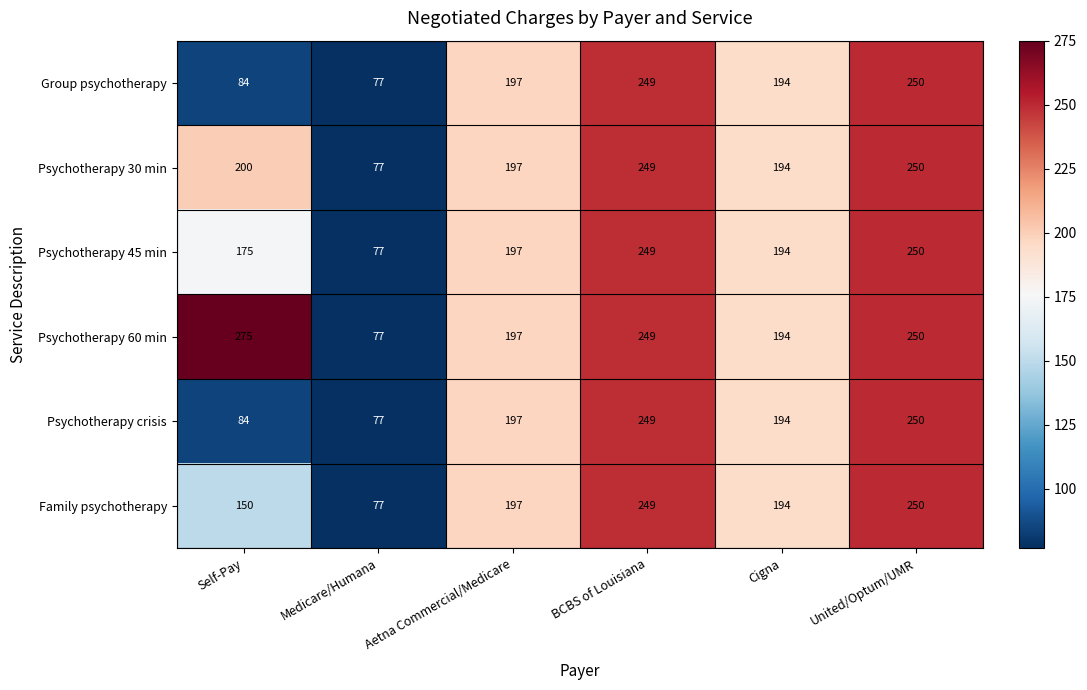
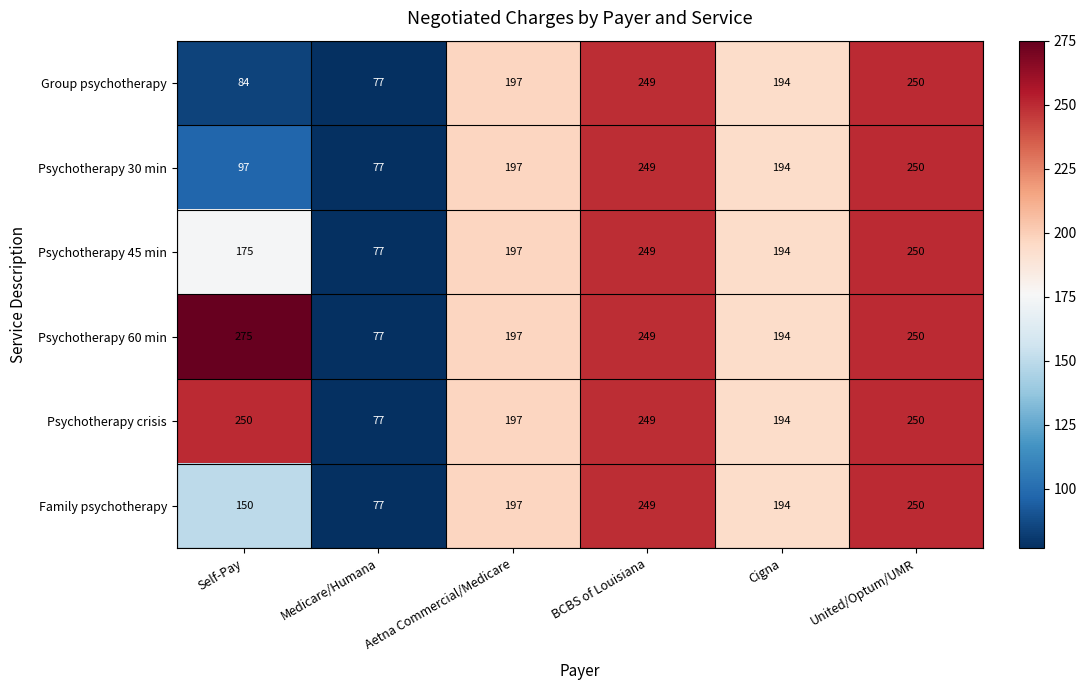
  {
    "Group psychotherapy": {
      "Self-Pay": 84,
      "Medicare/Humana": 77,
      "Aetna Commercial/Medicare": 197,
      "BCBS of Louisiana": 249,
      "Cigna": 194,
      "United/Optum/UMR": 250
    },
    "Psychotherapy 30 min": {
-     "Self-Pay": 200,
+     "Self-Pay": 97,
      "Medicare/Humana": 77,
      "Aetna Commercial/Medicare": 197,
      "BCBS of Louisiana": 249,
      "Cigna": 194,
      "United/Optum/UMR": 250
    },
    "Psychotherapy 45 min": {
      "Self-Pay": 175,
      "Medicare/Humana": 77,
      "Aetna Commercial/Medicare": 197,
      "BCBS of Louisiana": 249,
      "Cigna": 194,
      "United/Optum/UMR": 250
    },
    "Psychotherapy 60 min": {
      "Self-Pay": 275,
      "Medicare/Humana": 77,
      "Aetna Commercial/Medicare": 197,
      "BCBS of Louisiana": 249,
      "Cigna": 194,
      "United/Optum/UMR": 250
    },
    "Psychotherapy crisis": {
-     "Self-Pay": 84,
+     "Self-Pay": 250,
      "Medicare/Humana": 77,
      "Aetna Commercial/Medicare": 197,
      "BCBS of Louisiana": 249,
      "Cigna": 194,
      "United/Optum/UMR": 250
    },
    "Family psychotherapy": {
      "Self-Pay": 150,
      "Medicare/Humana": 77,
      "Aetna Commercial/Medicare": 197,
      "BCBS of Louisiana": 249,
      "Cigna": 194,
      "United/Optum/UMR": 250
    }
  }
